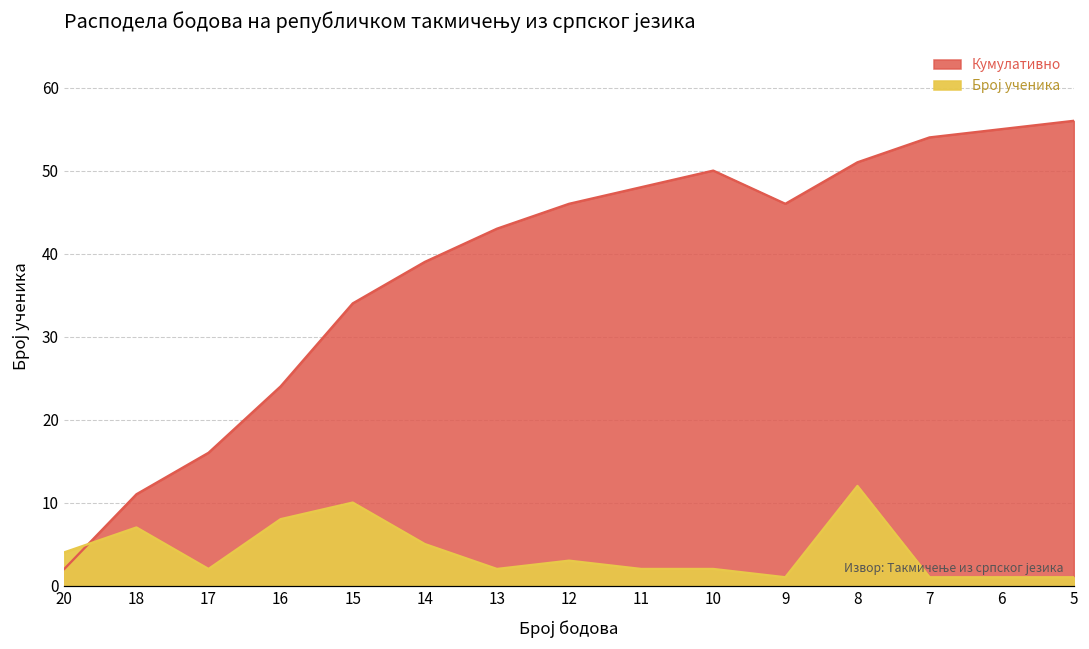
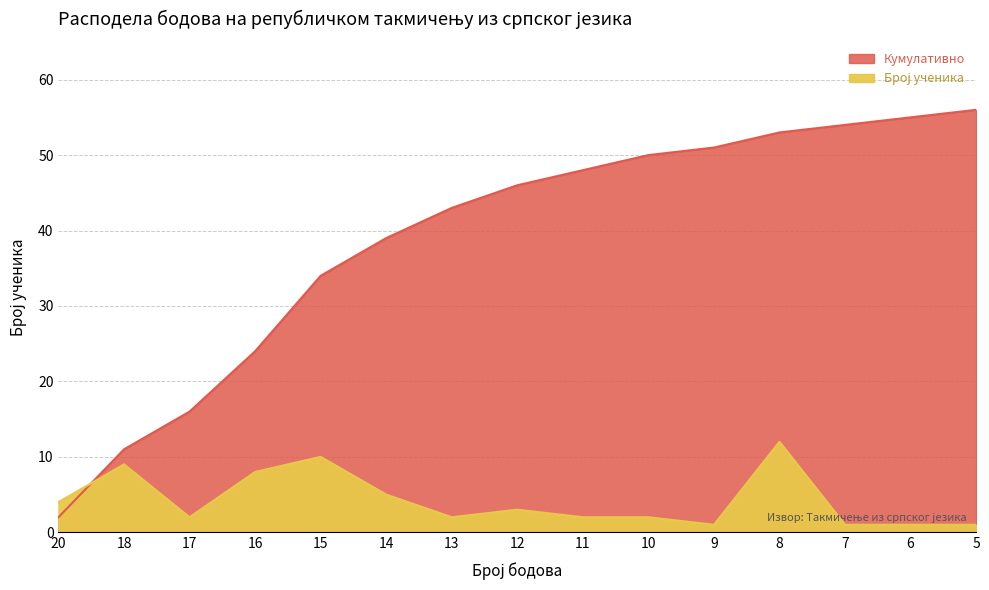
  {
    "Кумулативно": {
      "20": 2,
      "18": 11,
      "17": 16,
      "16": 24,
      "15": 34,
      "14": 39,
      "13": 43,
      "12": 46,
      "11": 48,
      "10": 50,
-     "9": 46,
-     "8": 51,
+     "9": 51,
+     "8": 53,
      "7": 54,
      "6": 55,
      "5": 56
    },
    "Број ученика": {
      "20": 4,
-     "18": 7,
+     "18": 9,
      "17": 2,
      "16": 8,
      "15": 10,
      "14": 5,
      "13": 2,
      "12": 3,
      "11": 2,
      "10": 2,
      "9": 1,
      "8": 12,
      "7": 1,
      "6": 1,
      "5": 1
    }
  }
